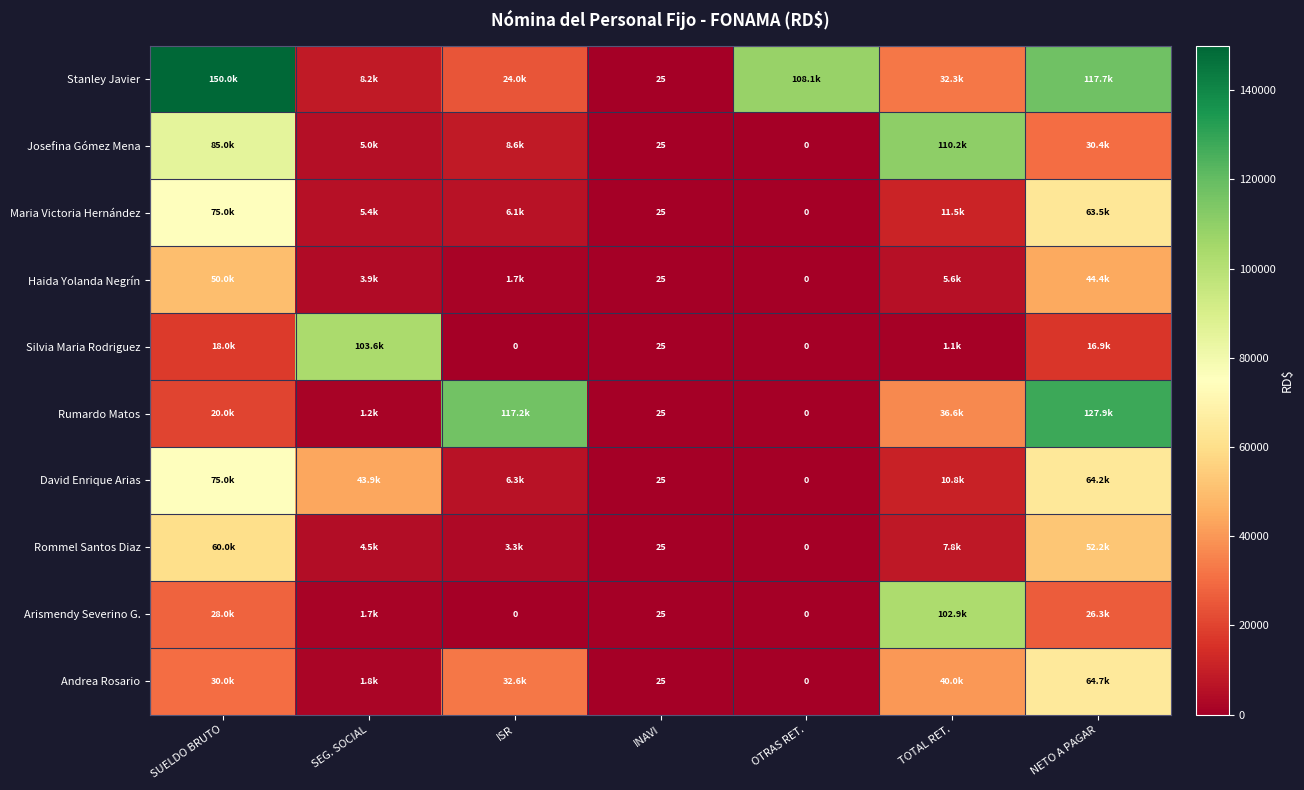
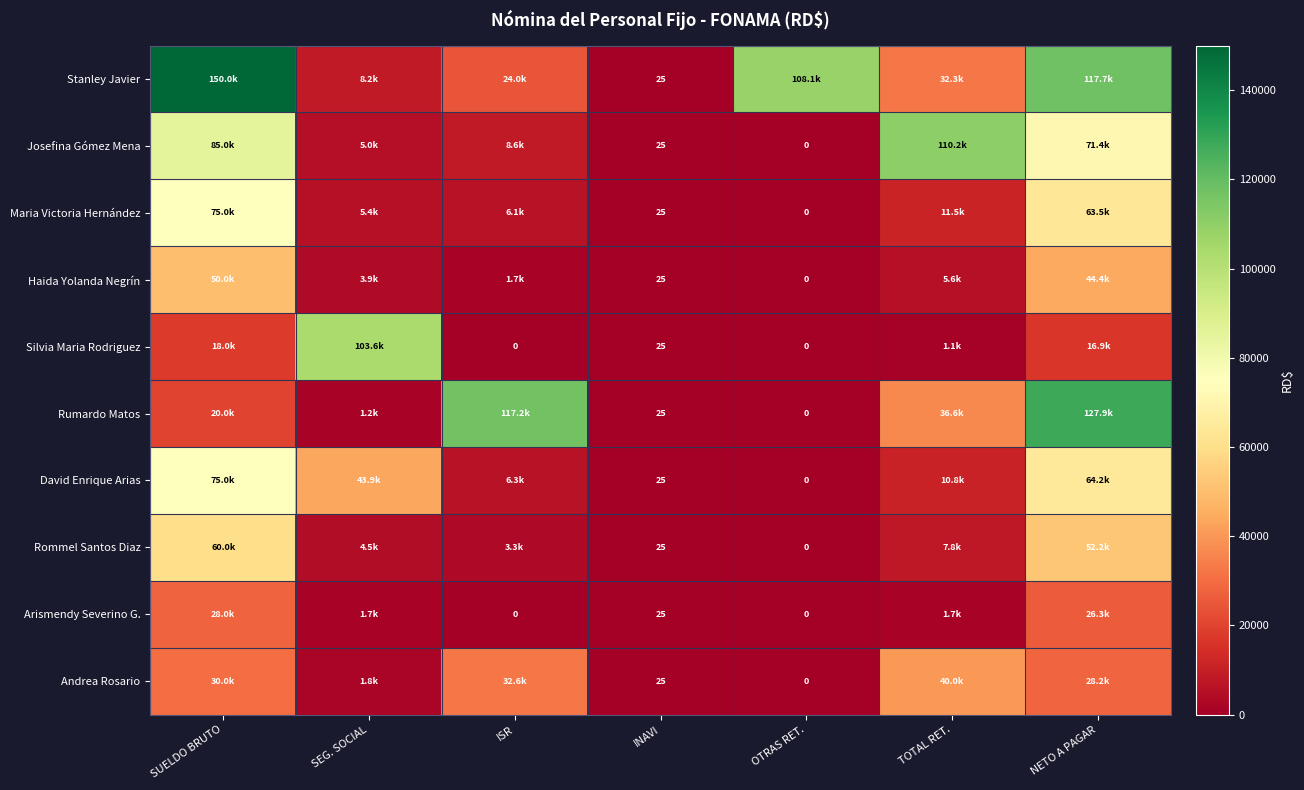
  {
    "Stanley Javier": {
      "SUELDO BRUTO": "150.0k",
      "SEG. SOCIAL": "8.2k",
      "ISR": "24.0k",
      "INAVI": "25",
      "OTRAS RET.": "108.1k",
      "TOTAL RET.": "32.3k",
      "NETO A PAGAR": "117.7k"
    },
    "Josefina Gómez Mena": {
      "SUELDO BRUTO": "85.0k",
      "SEG. SOCIAL": "5.0k",
      "ISR": "8.6k",
      "INAVI": "25",
      "OTRAS RET.": "0",
      "TOTAL RET.": "110.2k",
-     "NETO A PAGAR": "30.4k"
+     "NETO A PAGAR": "71.4k"
    },
    "Maria Victoria Hernández": {
      "SUELDO BRUTO": "75.0k",
      "SEG. SOCIAL": "5.4k",
      "ISR": "6.1k",
      "INAVI": "25",
      "OTRAS RET.": "0",
      "TOTAL RET.": "11.5k",
      "NETO A PAGAR": "63.5k"
    },
    "Haida Yolanda Negrín": {
      "SUELDO BRUTO": "50.0k",
      "SEG. SOCIAL": "3.9k",
      "ISR": "1.7k",
      "INAVI": "25",
      "OTRAS RET.": "0",
      "TOTAL RET.": "5.6k",
      "NETO A PAGAR": "44.4k"
    },
    "Silvia Maria Rodriguez": {
      "SUELDO BRUTO": "18.0k",
      "SEG. SOCIAL": "103.6k",
      "ISR": "0",
      "INAVI": "25",
      "OTRAS RET.": "0",
      "TOTAL RET.": "1.1k",
      "NETO A PAGAR": "16.9k"
    },
    "Rumardo Matos": {
      "SUELDO BRUTO": "20.0k",
      "SEG. SOCIAL": "1.2k",
      "ISR": "117.2k",
      "INAVI": "25",
      "OTRAS RET.": "0",
      "TOTAL RET.": "36.6k",
      "NETO A PAGAR": "127.9k"
    },
    "David Enrique Arias": {
      "SUELDO BRUTO": "75.0k",
      "SEG. SOCIAL": "43.9k",
      "ISR": "6.3k",
      "INAVI": "25",
      "OTRAS RET.": "0",
      "TOTAL RET.": "10.8k",
      "NETO A PAGAR": "64.2k"
    },
    "Rommel Santos Diaz": {
      "SUELDO BRUTO": "60.0k",
      "SEG. SOCIAL": "4.5k",
      "ISR": "3.3k",
      "INAVI": "25",
      "OTRAS RET.": "0",
      "TOTAL RET.": "7.8k",
      "NETO A PAGAR": "52.2k"
    },
    "Arismendy Severino G.": {
      "SUELDO BRUTO": "28.0k",
      "SEG. SOCIAL": "1.7k",
      "ISR": "0",
      "INAVI": "25",
      "OTRAS RET.": "0",
-     "TOTAL RET.": "102.9k",
+     "TOTAL RET.": "1.7k",
      "NETO A PAGAR": "26.3k"
    },
    "Andrea Rosario": {
      "SUELDO BRUTO": "30.0k",
      "SEG. SOCIAL": "1.8k",
      "ISR": "32.6k",
      "INAVI": "25",
      "OTRAS RET.": "0",
      "TOTAL RET.": "40.0k",
-     "NETO A PAGAR": "64.7k"
+     "NETO A PAGAR": "28.2k"
    }
  }
